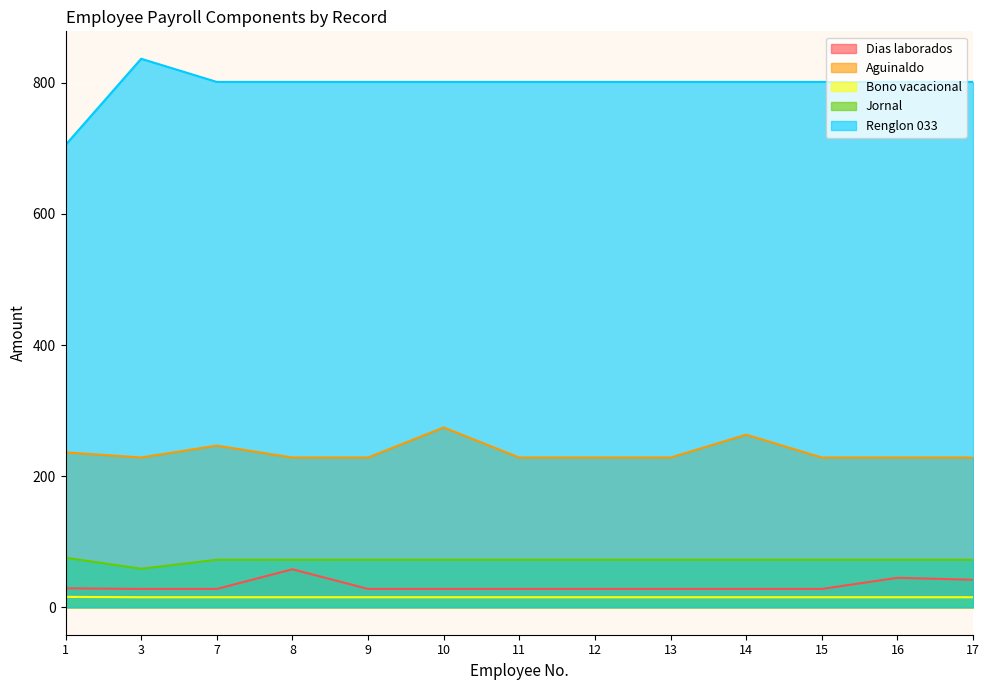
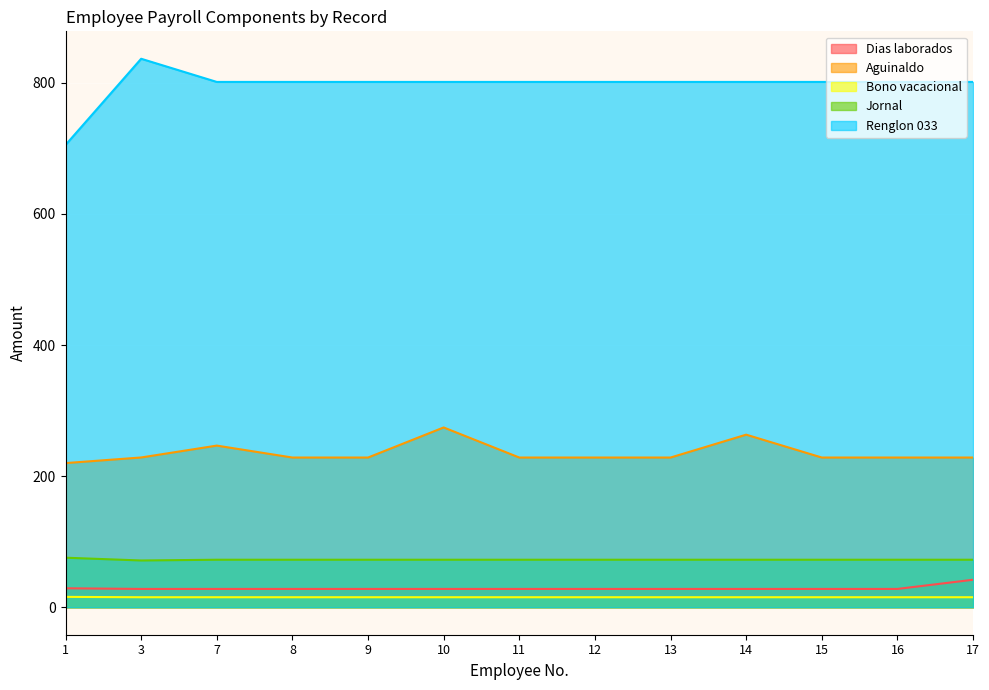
  {
    "Dias laborados": {
      "1": 30,
      "3": 30,
      "7": 30,
-     "8": 60,
+     "8": 30,
      "9": 30,
      "10": 30,
      "11": 30,
      "12": 30,
      "13": 30,
      "14": 30,
      "15": 30,
-     "16": 50,
+     "16": 30,
      "17": 40
    },
    "Aguinaldo": {
-     "1": 240,
+     "1": 220,
      "3": 230,
      "7": 250,
      "8": 230,
      "9": 230,
      "10": 270,
      "11": 230,
      "12": 230,
      "13": 230,
      "14": 260,
      "15": 230,
      "16": 230,
      "17": 230
    },
    "Bono vacacional": {
      "1": 20,
      "3": 20,
      "7": 20,
      "8": 20,
      "9": 20,
      "10": 20,
      "11": 20,
      "12": 20,
      "13": 20,
      "14": 20,
      "15": 20,
      "16": 20,
      "17": 20
    },
    "Jornal": {
      "1": 80,
-     "3": 60,
+     "3": 70,
      "7": 70,
      "8": 70,
      "9": 70,
      "10": 70,
      "11": 70,
      "12": 70,
      "13": 70,
      "14": 70,
      "15": 70,
      "16": 70,
      "17": 70
    },
    "Renglon 033": {
      "1": 710,
      "3": 840,
      "7": 800,
      "8": 800,
      "9": 800,
      "10": 800,
      "11": 800,
      "12": 800,
      "13": 800,
      "14": 800,
      "15": 800,
      "17": 800
    }
  }
